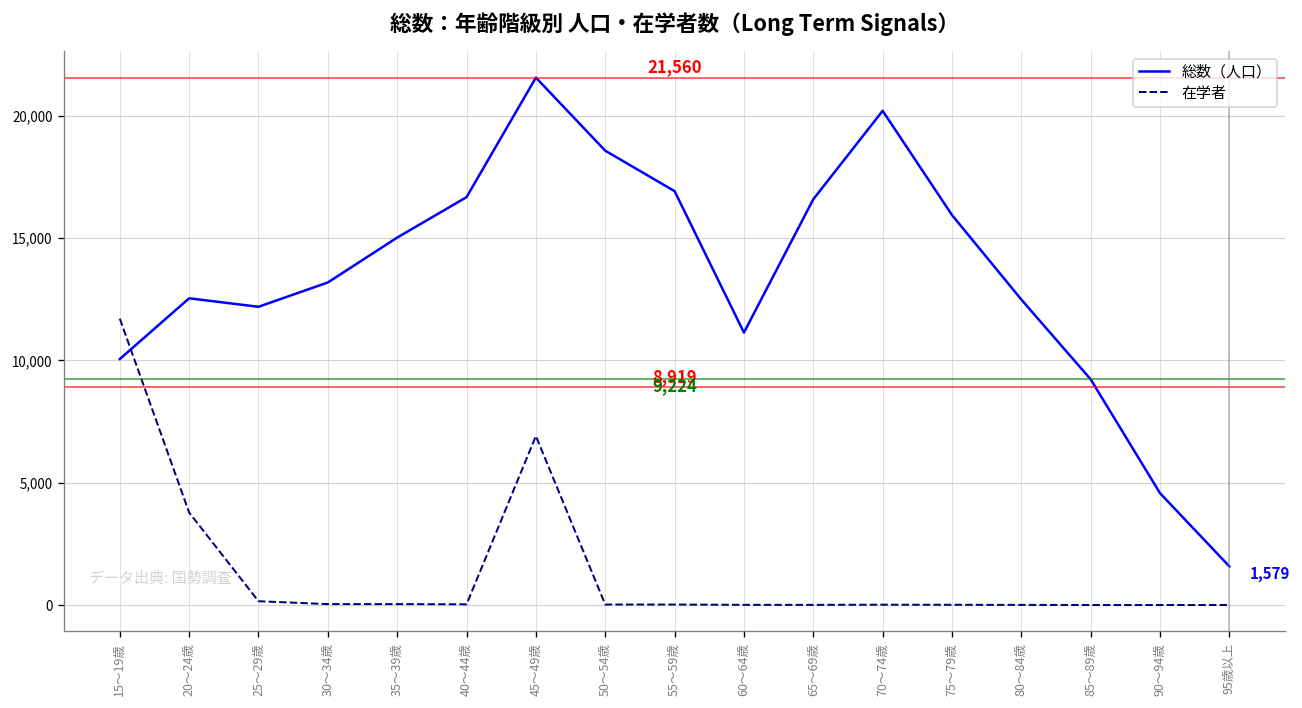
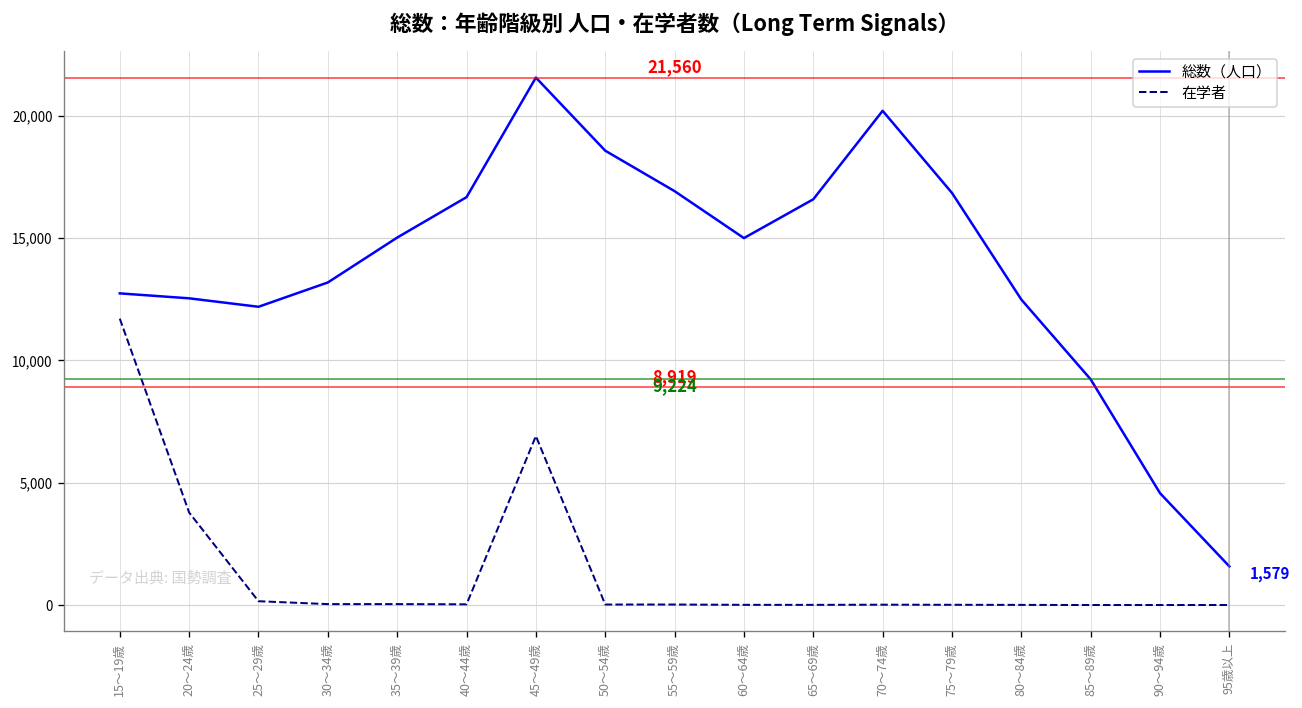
  {
    "総数（人口）": {
-     "15～19歳": "10,100",
+     "15～19歳": "12,700",
      "20～24歳": "12,500",
      "25～29歳": "12,200",
      "30～34歳": "13,200",
      "35～39歳": "15,000",
      "40～44歳": "16,700",
      "45～49歳": "21,600",
      "50～54歳": "18,600",
      "55～59歳": "16,900",
-     "60～64歳": "11,100",
+     "60～64歳": "15,000",
      "65～69歳": "16,600",
      "70～74歳": "20,200",
-     "75～79歳": "15,900",
+     "75～79歳": "16,800",
      "80～84歳": "12,500",
      "85～89歳": "9,200",
      "90～94歳": "4,600"
    },
    "在学者": {
      "15～19歳": "11,700",
      "20～24歳": "3,800",
      "25～29歳": "200",
      "30～34歳": "0",
      "35～39歳": "0",
      "40～44歳": "0",
      "45～49歳": "6,900",
      "50～54歳": "0",
      "55～59歳": "0",
      "60～64歳": "0",
      "65～69歳": "0",
      "70～74歳": "0",
      "75～79歳": "0",
      "80～84歳": "0",
      "85～89歳": "0",
      "90～94歳": "0",
      "95歳以上": "0"
    }
  }
